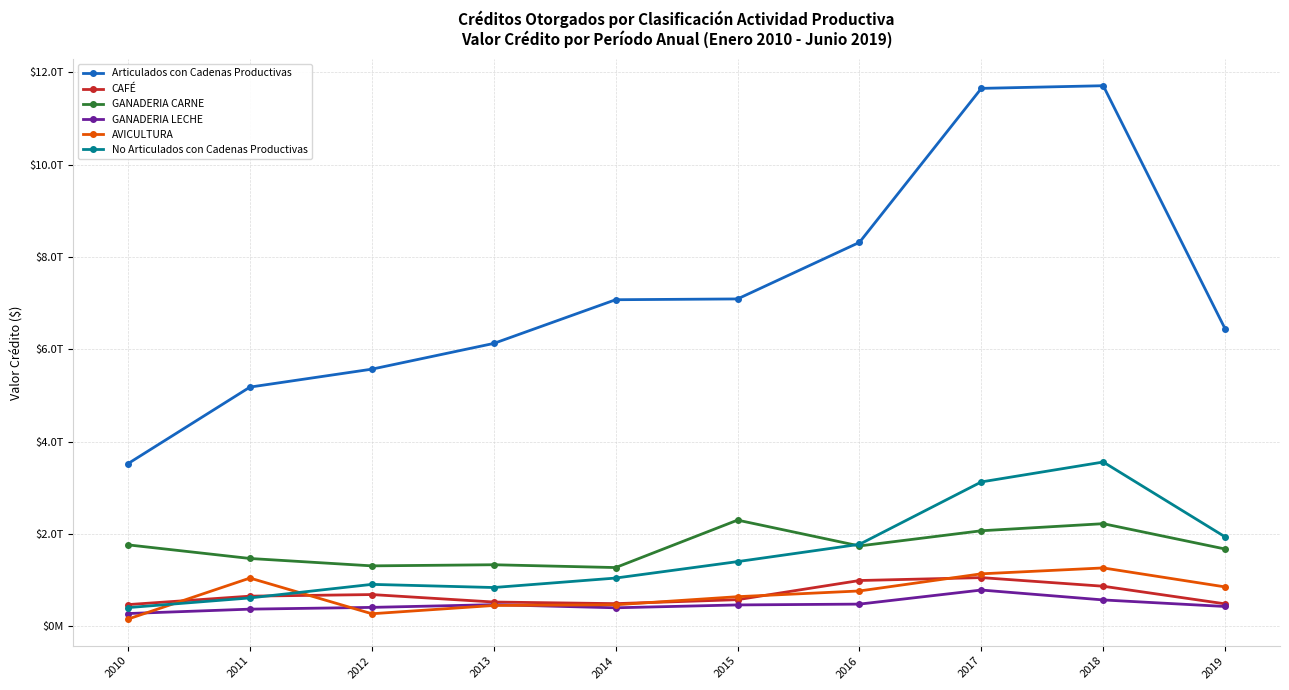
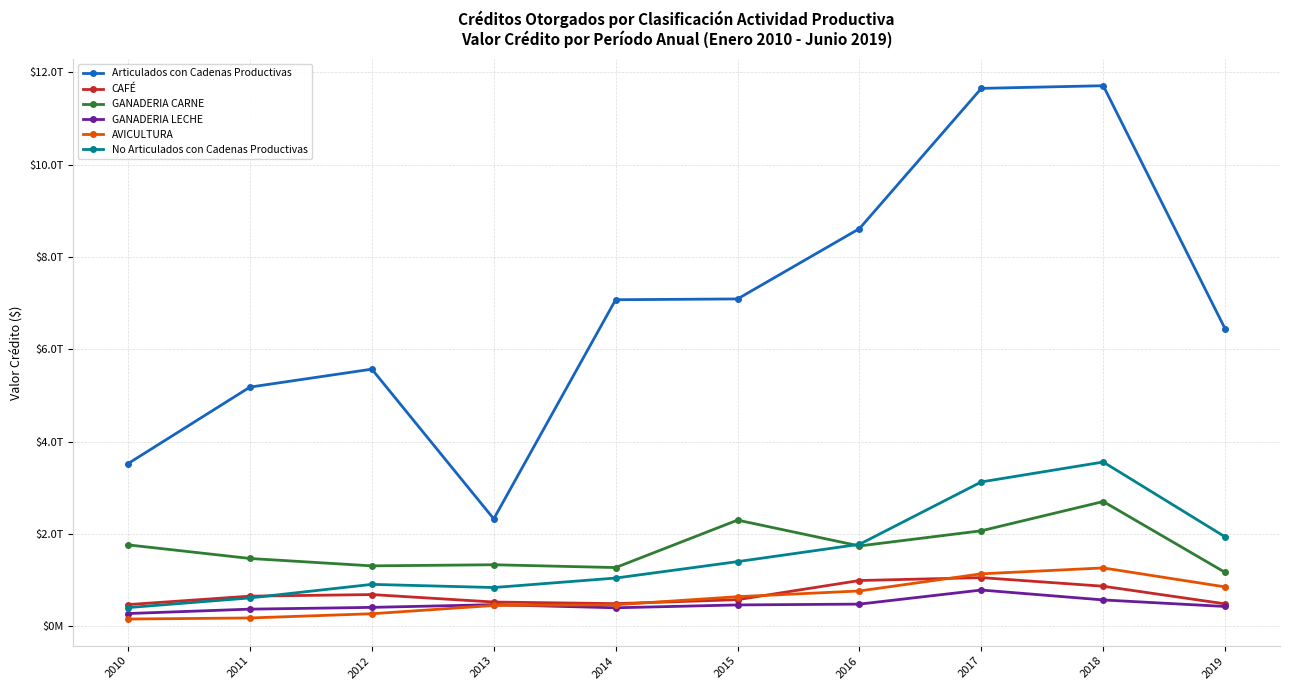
  {
    "Articulados con Cadenas Productivas": {
      "2010": "$3.5T",
      "2011": "$5.2T",
      "2012": "$5.6T",
-     "2013": "$6.1T",
+     "2013": "$2.3T",
      "2014": "$7.1T",
      "2015": "$7.1T",
-     "2016": "$8.3T",
+     "2016": "$8.6T",
      "2017": "$11.7T",
      "2018": "$11.7T",
      "2019": "$6.4T"
    },
    "CAFÉ": {
      "2010": "$0.5T",
      "2012": "$0.7T",
      "2013": "$0.5T",
      "2015": "$0.6T",
      "2016": "$1.0T",
      "2017": "$1.1T",
      "2018": "$0.9T",
      "2019": "$0.5T"
    },
    "GANADERIA CARNE": {
      "2010": "$1.8T",
      "2011": "$1.5T",
      "2012": "$1.3T",
      "2013": "$1.3T",
      "2014": "$1.3T",
      "2015": "$2.3T",
      "2017": "$2.1T",
-     "2018": "$2.2T",
-     "2019": "$1.7T"
+     "2018": "$2.7T",
+     "2019": "$1.2T"
    },
    "GANADERIA LECHE": {
      "2010": "$0.3T",
      "2011": "$0.4T",
      "2012": "$0.4T",
      "2014": "$0.4T",
      "2015": "$0.5T",
      "2016": "$0.5T",
      "2017": "$0.8T",
      "2018": "$0.6T",
      "2019": "$0.4T"
    },
    "AVICULTURA": {
      "2010": "$0.2T",
-     "2011": "$1.0T",
+     "2011": "$0.2T",
      "2012": "$0.3T",
      "2015": "$0.6T",
      "2016": "$0.8T",
      "2017": "$1.1T",
      "2018": "$1.3T",
      "2019": "$0.8T"
    },
    "No Articulados con Cadenas Productivas": {
      "2010": "$0.4T",
      "2012": "$0.9T",
      "2013": "$0.8T",
      "2014": "$1.0T",
      "2015": "$1.4T",
      "2017": "$3.1T",
      "2018": "$3.6T",
      "2019": "$1.9T"
    }
  }
